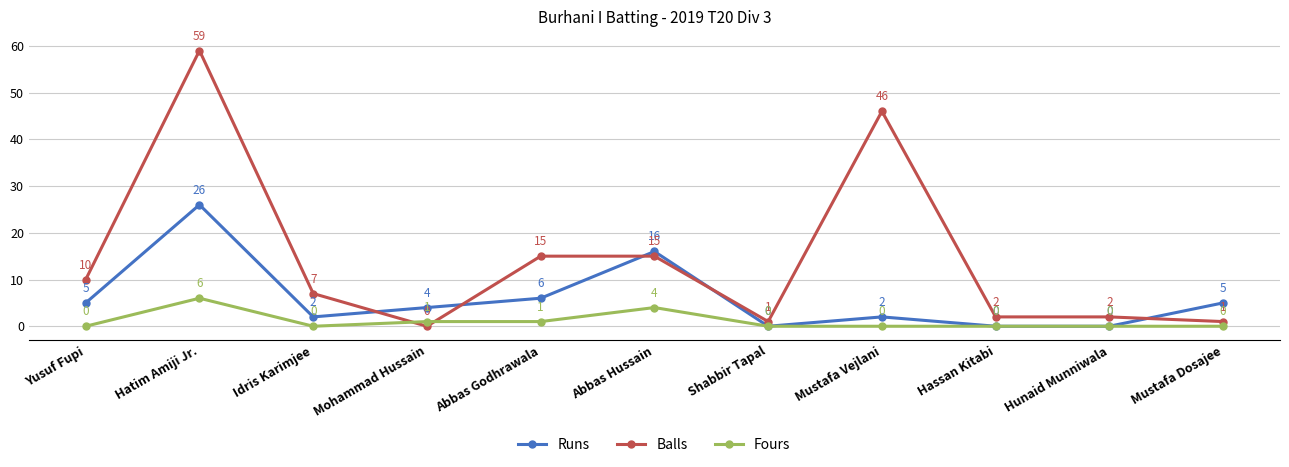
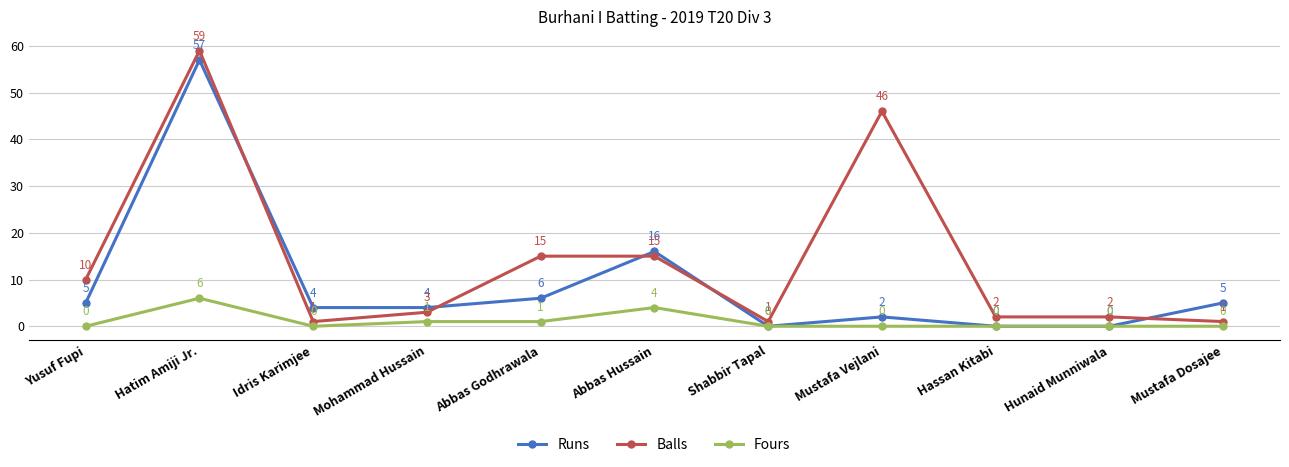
  {
    "Runs": {
      "Yusuf Fupi": 5,
-     "Hatim Amiji Jr.": 26,
-     "Idris Karimjee": 2,
+     "Hatim Amiji Jr.": 57,
+     "Idris Karimjee": 4,
      "Abbas Godhrawala": 6,
      "Mustafa Dosajee": 5
    },
    "Balls": {
      "Yusuf Fupi": 10,
-     "Idris Karimjee": 7,
-     "Mohammad Hussain": 0,
+     "Idris Karimjee": 1,
+     "Mohammad Hussain": 3,
      "Abbas Godhrawala": 15,
      "Mustafa Vejlani": 46
    },
    "Fours": {
      "Yusuf Fupi": 0,
      "Hatim Amiji Jr.": 6,
      "Abbas Godhrawala": 1,
      "Abbas Hussain": 4
    }
  }
